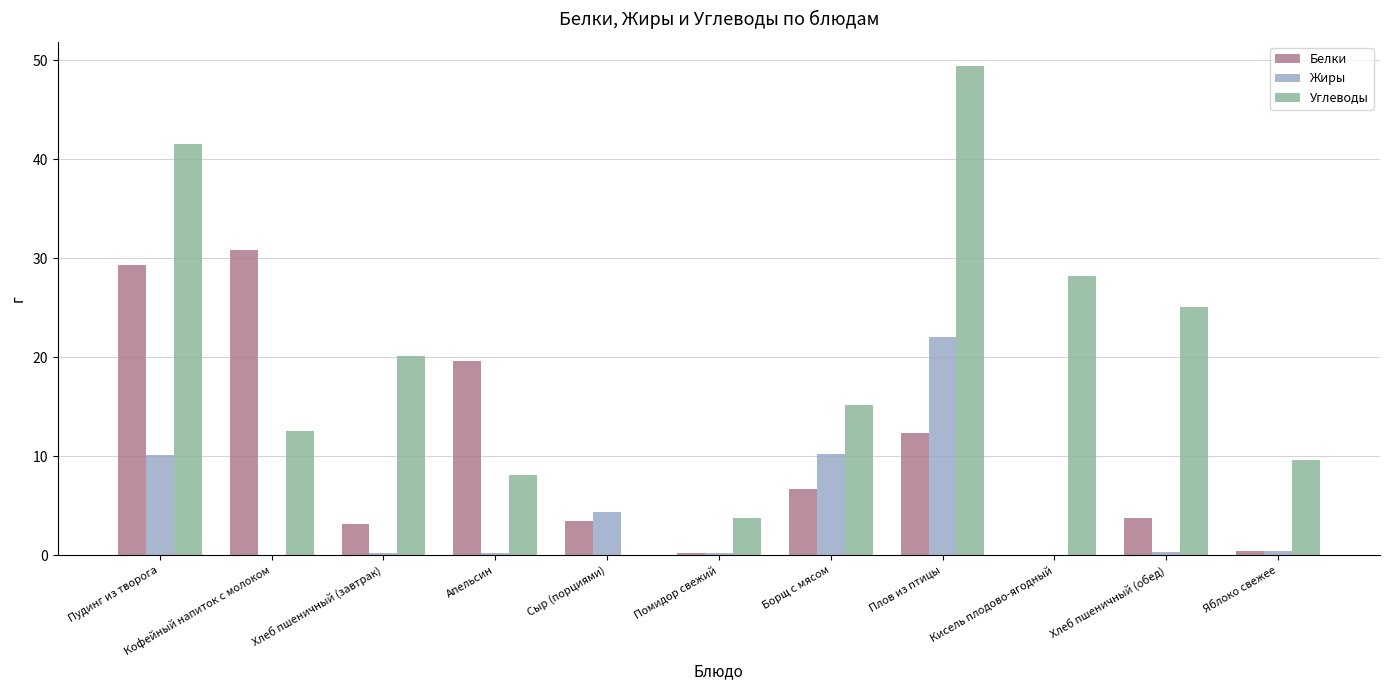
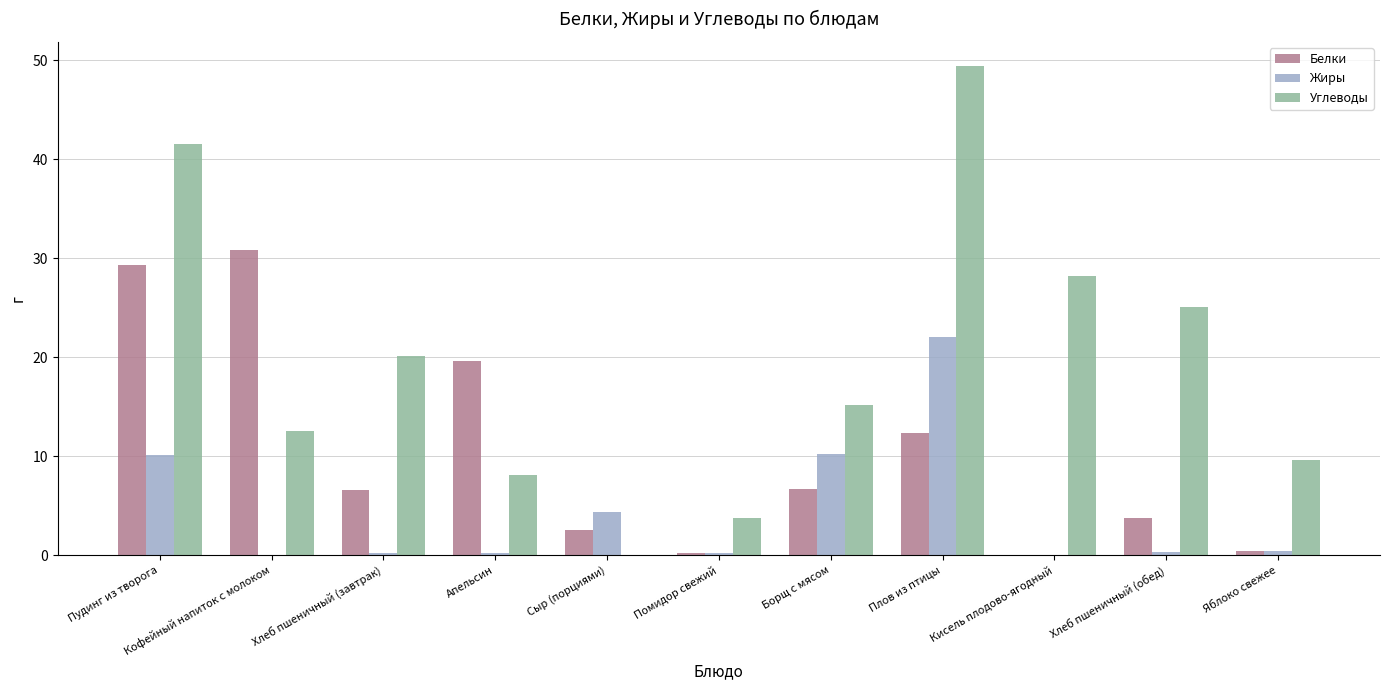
  {
    "Белки": {
      "Пудинг из творога": 29,
      "Кофейный напиток с молоком": 31,
-     "Хлеб пшеничный (завтрак)": 3,
+     "Хлеб пшеничный (завтрак)": 7,
      "Апельсин": 20,
-     "Сыр (порциями)": 4,
+     "Сыр (порциями)": 3,
      "Борщ с мясом": 7,
      "Плов из птицы": 12,
      "Кисель плодово-ягодный": 0,
      "Хлеб пшеничный (обед)": 4,
      "Яблоко свежее": 0
    }
  }
